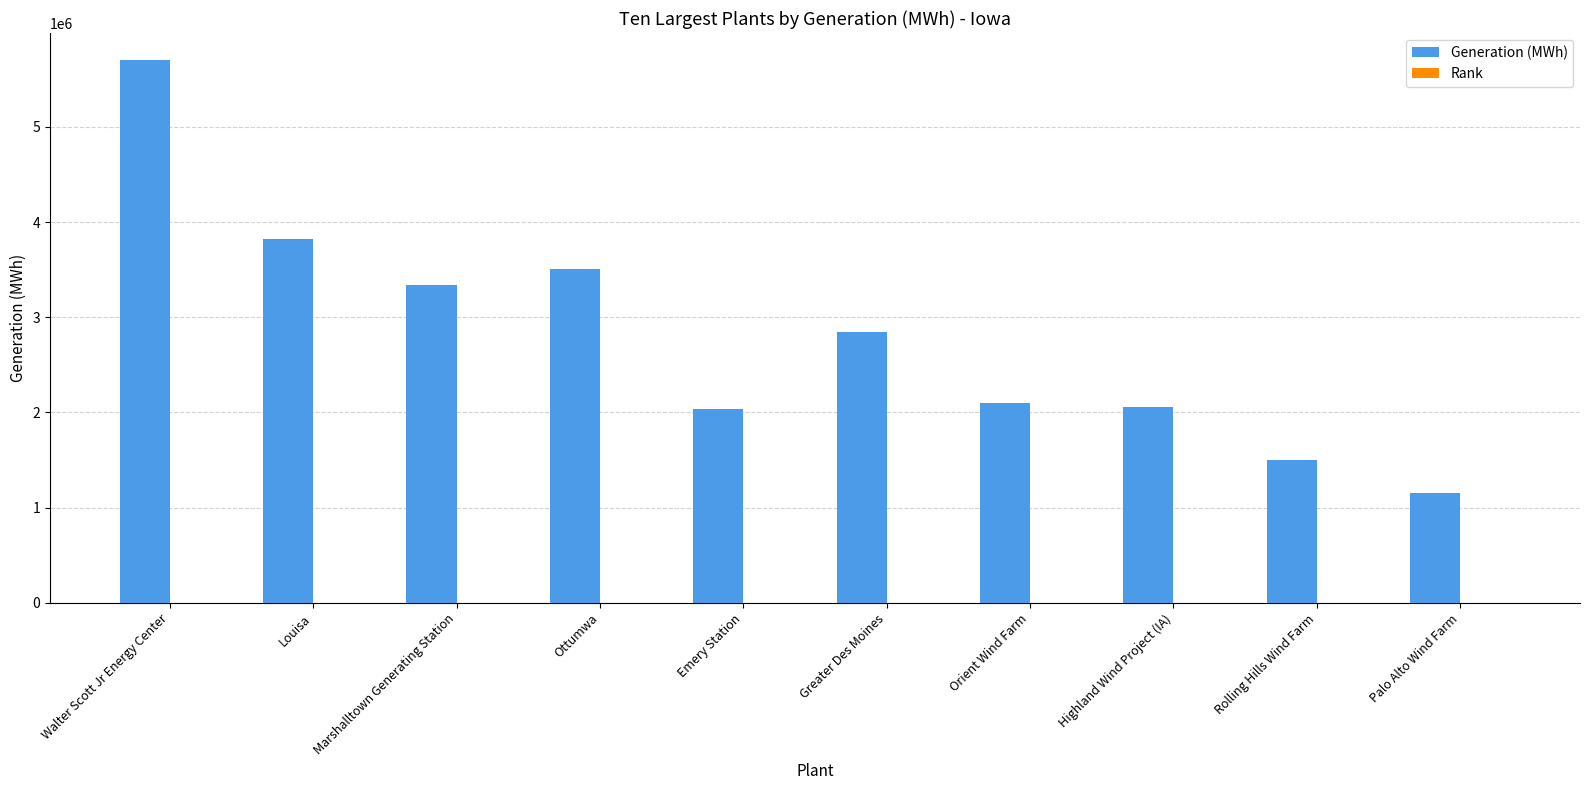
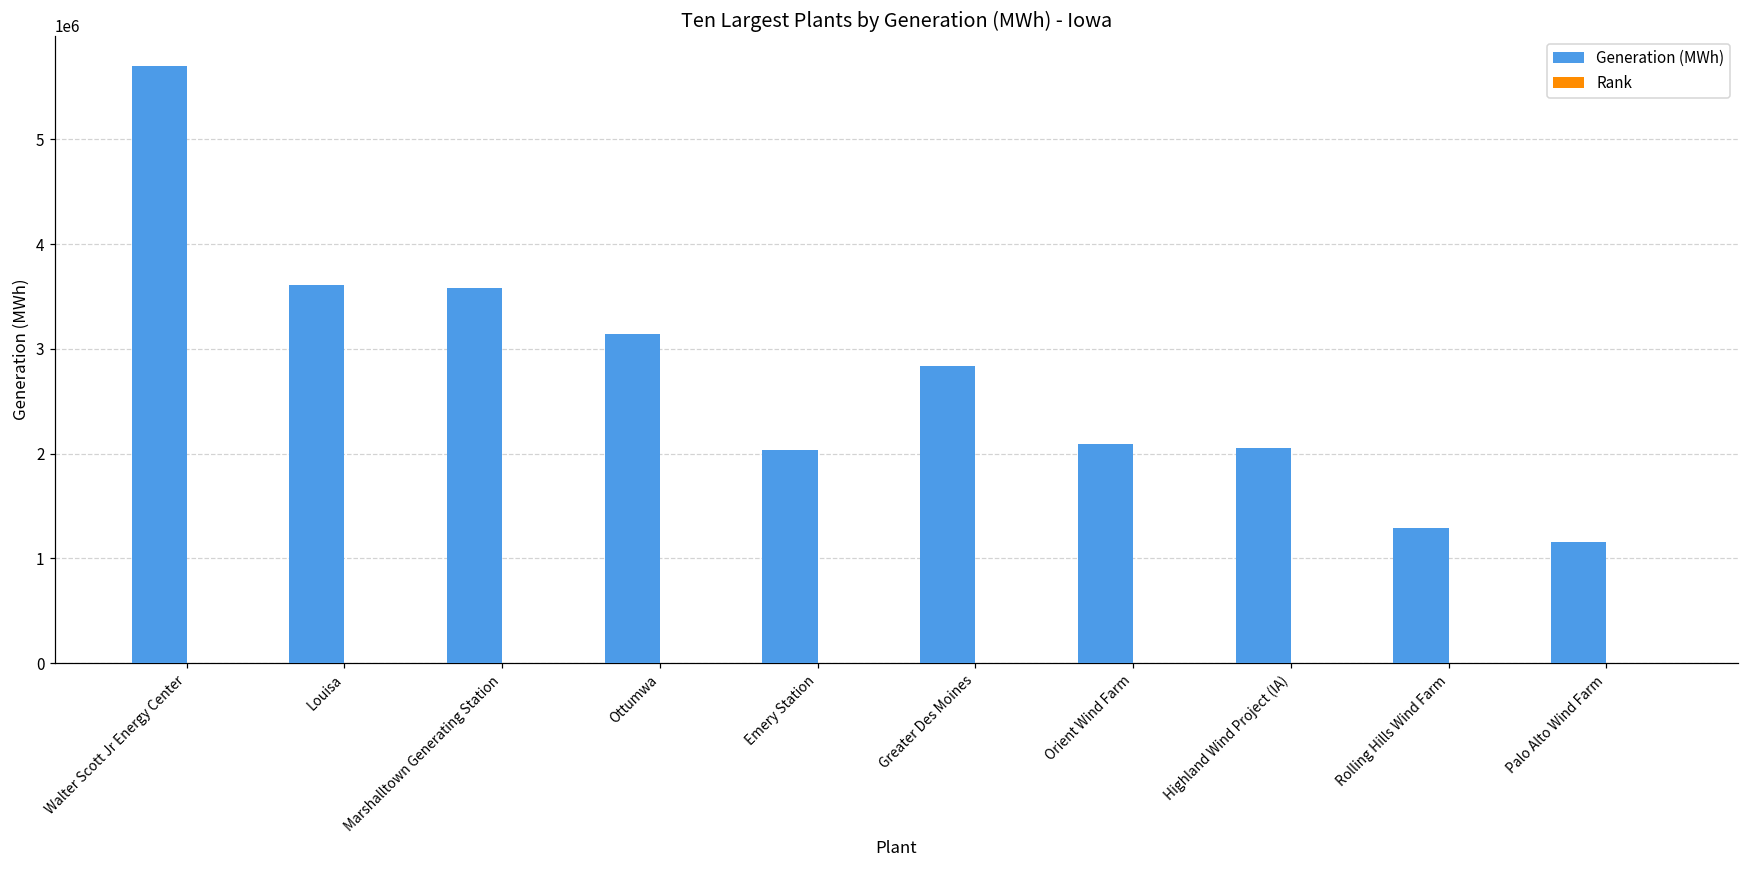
  {
    "Generation (MWh)": {
      "Walter Scott Jr Energy Center": 5700000,
-     "Louisa": 3800000,
-     "Marshalltown Generating Station": 3300000,
-     "Ottumwa": 3500000,
+     "Louisa": 3600000,
+     "Marshalltown Generating Station": 3600000,
+     "Ottumwa": 3100000,
      "Emery Station": 2000000,
      "Greater Des Moines": 2800000,
      "Orient Wind Farm": 2100000,
      "Highland Wind Project (IA)": 2100000,
-     "Rolling Hills Wind Farm": 1500000,
+     "Rolling Hills Wind Farm": 1300000,
      "Palo Alto Wind Farm": 1200000
    }
  }
